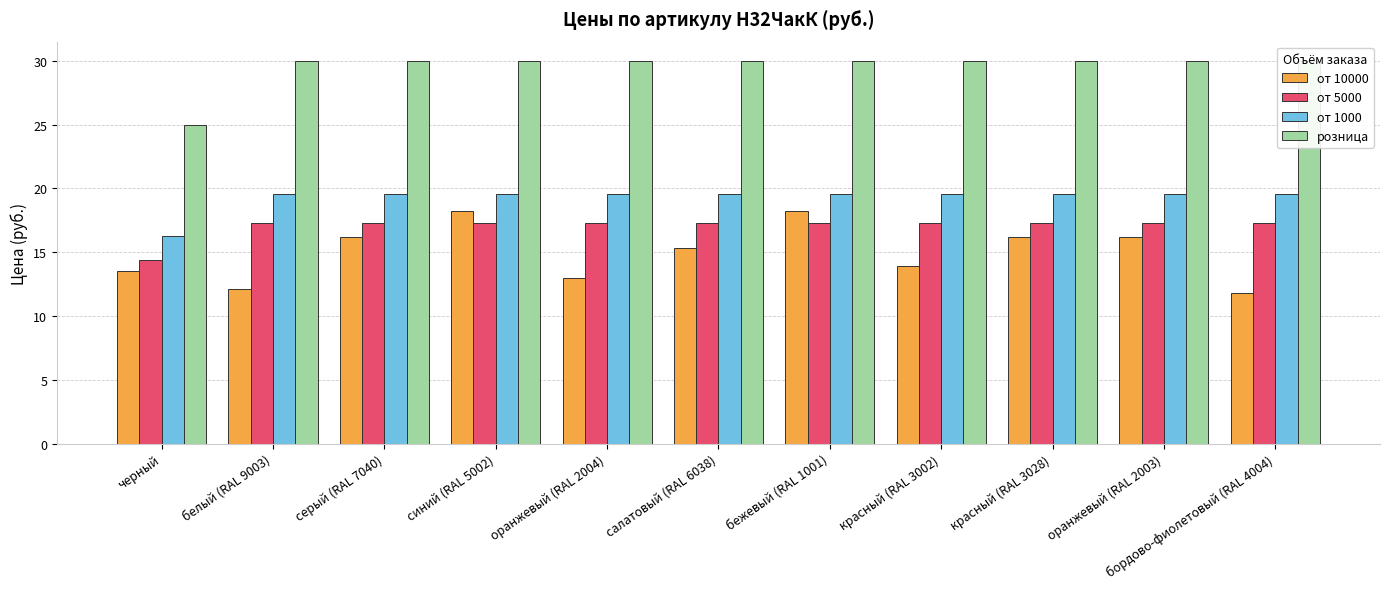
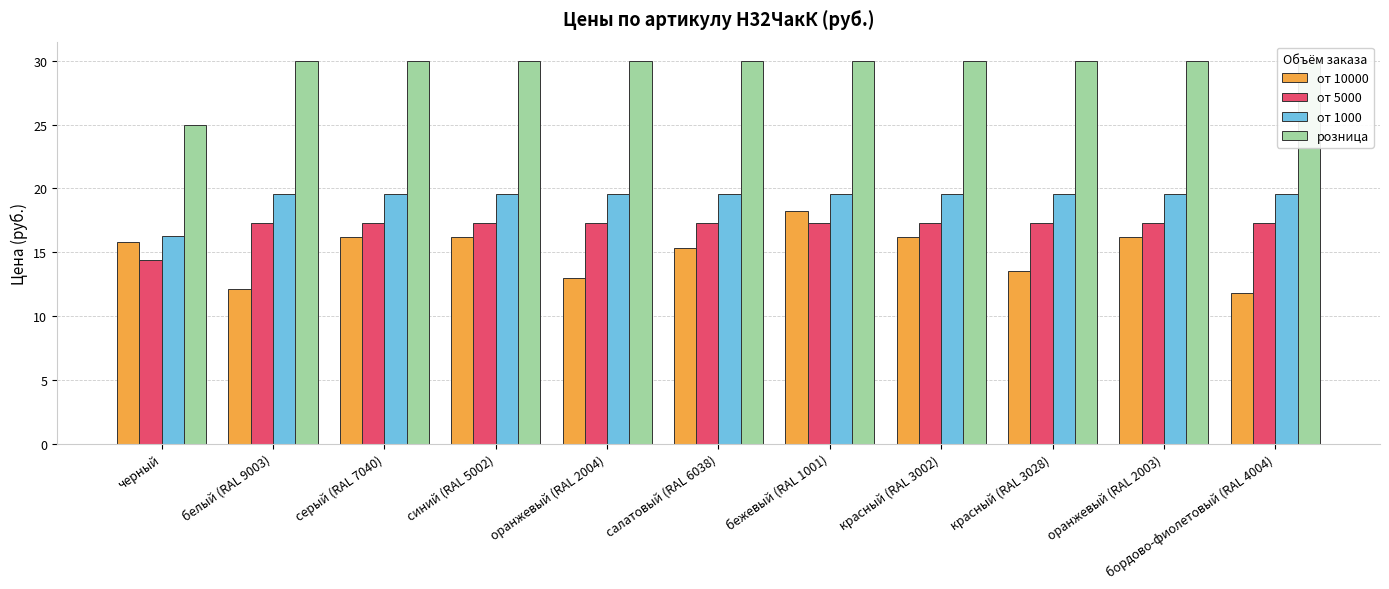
  {
    "от 10000": {
-     "черный": 13.5,
+     "черный": 15.8,
      "белый (RAL 9003)": 12.1,
      "серый (RAL 7040)": 16.2,
-     "синий (RAL 5002)": 18.2,
+     "синий (RAL 5002)": 16.2,
      "оранжевый (RAL 2004)": 13.0,
      "салатовый (RAL 6038)": 15.3,
      "бежевый (RAL 1001)": 18.2,
-     "красный (RAL 3002)": 13.9,
-     "красный (RAL 3028)": 16.2,
+     "красный (RAL 3002)": 16.2,
+     "красный (RAL 3028)": 13.5,
      "оранжевый (RAL 2003)": 16.2,
      "бордово-фиолетовый (RAL 4004)": 11.8
    },
    "от 5000": {
      "черный": 14.4,
      "белый (RAL 9003)": 17.3,
      "серый (RAL 7040)": 17.3,
      "синий (RAL 5002)": 17.3,
      "оранжевый (RAL 2004)": 17.3,
      "салатовый (RAL 6038)": 17.3,
      "бежевый (RAL 1001)": 17.3,
      "красный (RAL 3002)": 17.3,
      "красный (RAL 3028)": 17.3,
      "оранжевый (RAL 2003)": 17.3,
      "бордово-фиолетовый (RAL 4004)": 17.3
    },
    "от 1000": {
      "черный": 16.3,
      "белый (RAL 9003)": 19.6,
      "серый (RAL 7040)": 19.6,
      "синий (RAL 5002)": 19.6,
      "оранжевый (RAL 2004)": 19.6,
      "салатовый (RAL 6038)": 19.6,
      "бежевый (RAL 1001)": 19.6,
      "красный (RAL 3002)": 19.6,
      "красный (RAL 3028)": 19.6,
      "оранжевый (RAL 2003)": 19.6,
      "бордово-фиолетовый (RAL 4004)": 19.6
    },
    "розница": {
      "черный": 25.0,
      "белый (RAL 9003)": 30.0,
      "серый (RAL 7040)": 30.0,
      "синий (RAL 5002)": 30.0,
      "оранжевый (RAL 2004)": 30.0,
      "салатовый (RAL 6038)": 30.0,
      "бежевый (RAL 1001)": 30.0,
      "красный (RAL 3002)": 30.0,
      "красный (RAL 3028)": 30.0,
      "оранжевый (RAL 2003)": 30.0
    }
  }
